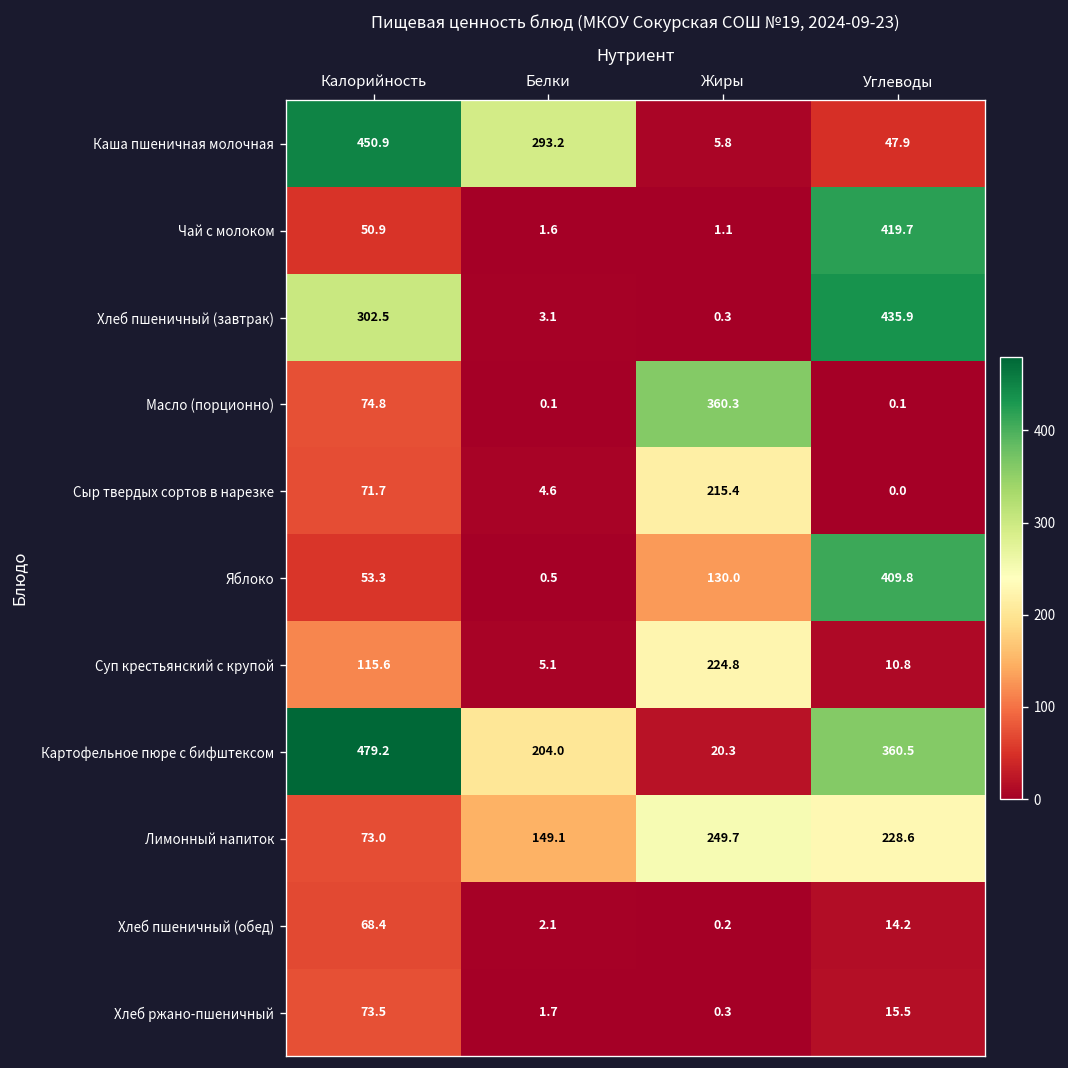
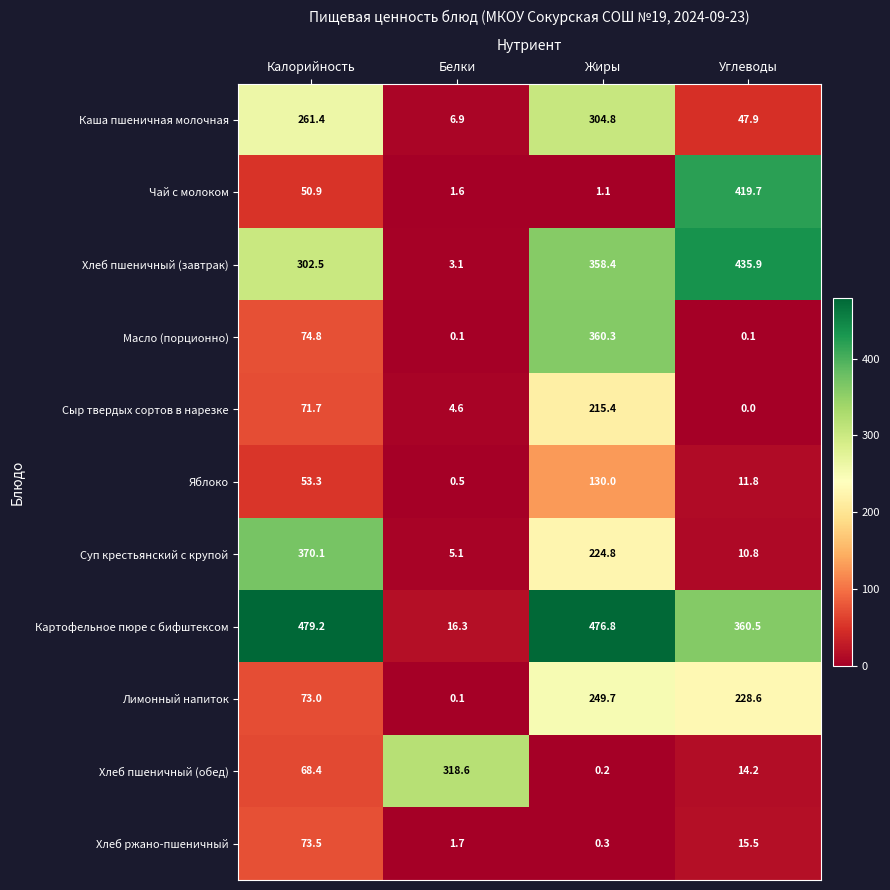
  {
    "Каша пшеничная молочная": {
-     "Калорийность": 450.9,
-     "Белки": 293.2,
-     "Жиры": 5.8,
+     "Калорийность": 261.4,
+     "Белки": 6.9,
+     "Жиры": 304.8,
      "Углеводы": 47.9
    },
    "Чай с молоком": {
      "Калорийность": 50.9,
      "Белки": 1.6,
      "Жиры": 1.1,
      "Углеводы": 419.7
    },
    "Хлеб пшеничный (завтрак)": {
      "Калорийность": 302.5,
      "Белки": 3.1,
-     "Жиры": 0.3,
+     "Жиры": 358.4,
      "Углеводы": 435.9
    },
    "Масло (порционно)": {
      "Калорийность": 74.8,
      "Белки": 0.1,
      "Жиры": 360.3,
      "Углеводы": 0.1
    },
    "Сыр твердых сортов в нарезке": {
      "Калорийность": 71.7,
      "Белки": 4.6,
      "Жиры": 215.4,
      "Углеводы": 0.0
    },
    "Яблоко": {
      "Калорийность": 53.3,
      "Белки": 0.5,
      "Жиры": 130.0,
-     "Углеводы": 409.8
+     "Углеводы": 11.8
    },
    "Суп крестьянский с крупой": {
-     "Калорийность": 115.6,
+     "Калорийность": 370.1,
      "Белки": 5.1,
      "Жиры": 224.8,
      "Углеводы": 10.8
    },
    "Картофельное пюре с бифштексом": {
      "Калорийность": 479.2,
-     "Белки": 204.0,
-     "Жиры": 20.3,
+     "Белки": 16.3,
+     "Жиры": 476.8,
      "Углеводы": 360.5
    },
    "Лимонный напиток": {
      "Калорийность": 73.0,
-     "Белки": 149.1,
+     "Белки": 0.1,
      "Жиры": 249.7,
      "Углеводы": 228.6
    },
    "Хлеб пшеничный (обед)": {
      "Калорийность": 68.4,
-     "Белки": 2.1,
+     "Белки": 318.6,
      "Жиры": 0.2,
      "Углеводы": 14.2
    },
    "Хлеб ржано-пшеничный": {
      "Калорийность": 73.5,
      "Белки": 1.7,
      "Жиры": 0.3,
      "Углеводы": 15.5
    }
  }
